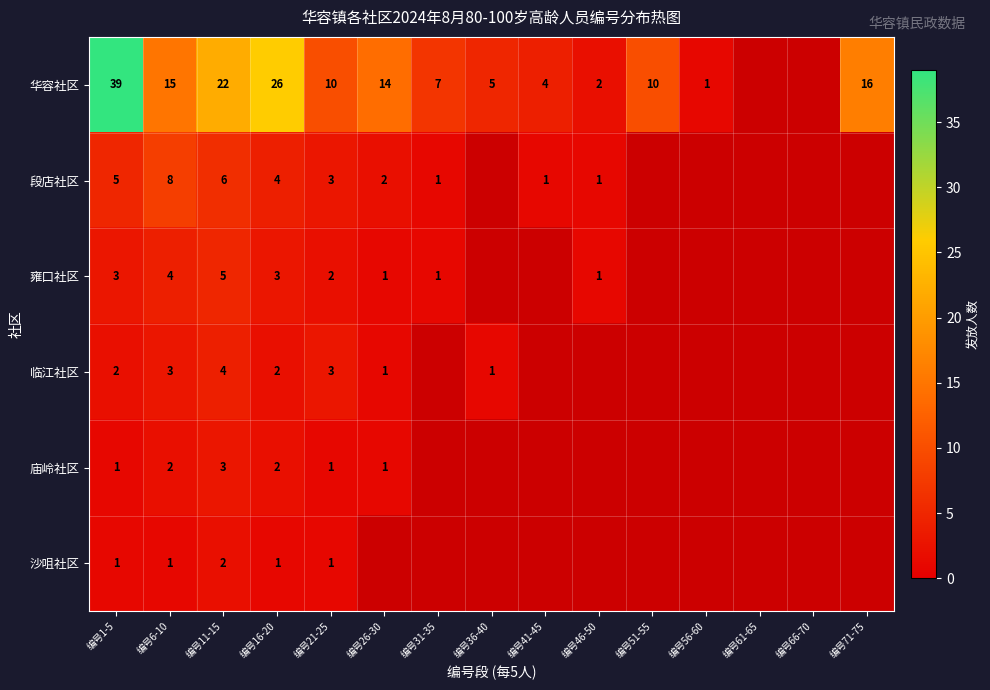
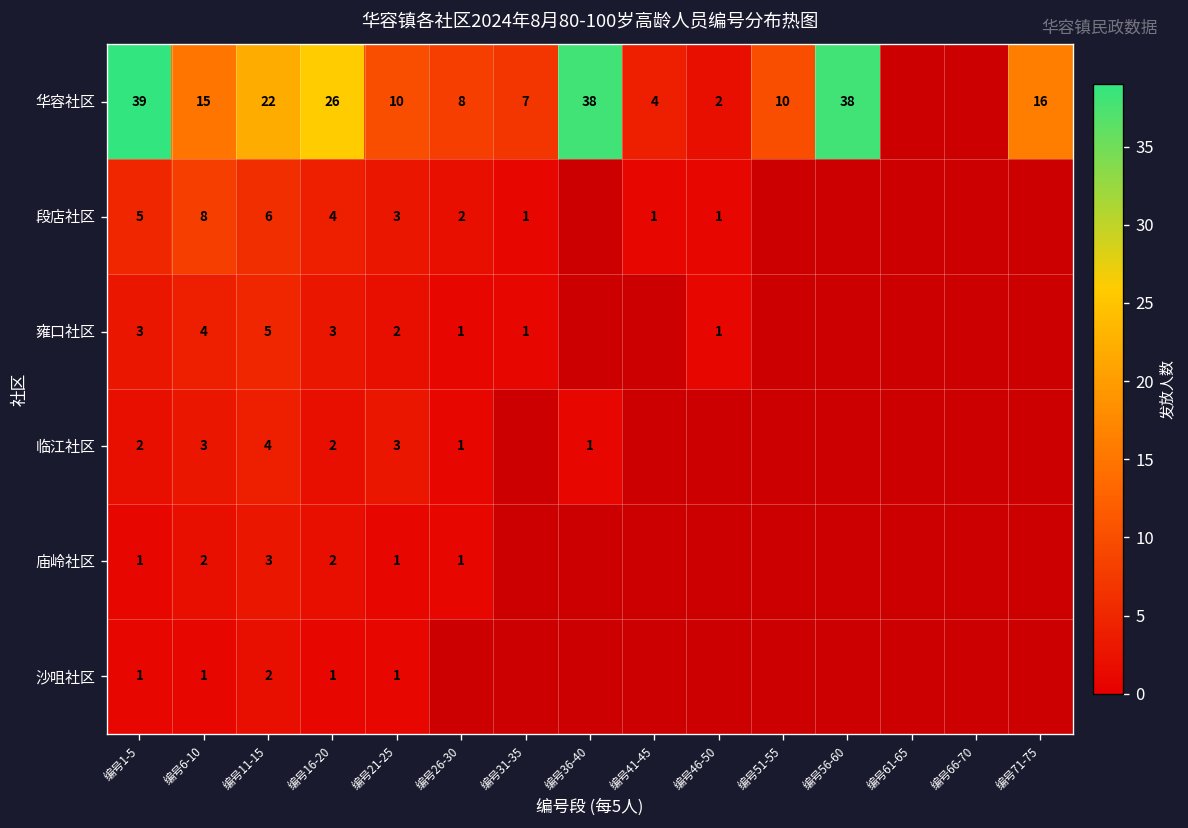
  {
    "华容社区": {
      "编号1-5": 39,
      "编号6-10": 15,
      "编号11-15": 22,
      "编号16-20": 26,
      "编号21-25": 10,
-     "编号26-30": 14,
+     "编号26-30": 8,
      "编号31-35": 7,
-     "编号36-40": 5,
+     "编号36-40": 38,
      "编号41-45": 4,
      "编号46-50": 2,
      "编号51-55": 10,
-     "编号56-60": 1,
+     "编号56-60": 38,
      "编号71-75": 16
    },
    "段店社区": {
      "编号1-5": 5,
      "编号6-10": 8,
      "编号11-15": 6,
      "编号16-20": 4,
      "编号21-25": 3,
      "编号26-30": 2,
      "编号31-35": 1,
      "编号41-45": 1,
      "编号46-50": 1
    },
    "雍口社区": {
      "编号1-5": 3,
      "编号6-10": 4,
      "编号11-15": 5,
      "编号16-20": 3,
      "编号21-25": 2,
      "编号26-30": 1,
      "编号31-35": 1,
      "编号46-50": 1
    },
    "临江社区": {
      "编号1-5": 2,
      "编号6-10": 3,
      "编号11-15": 4,
      "编号16-20": 2,
      "编号21-25": 3,
      "编号26-30": 1,
      "编号36-40": 1
    },
    "庙岭社区": {
      "编号1-5": 1,
      "编号6-10": 2,
      "编号11-15": 3,
      "编号16-20": 2,
      "编号21-25": 1,
      "编号26-30": 1
    },
    "沙咀社区": {
      "编号1-5": 1,
      "编号6-10": 1,
      "编号11-15": 2,
      "编号16-20": 1,
      "编号21-25": 1
    }
  }
